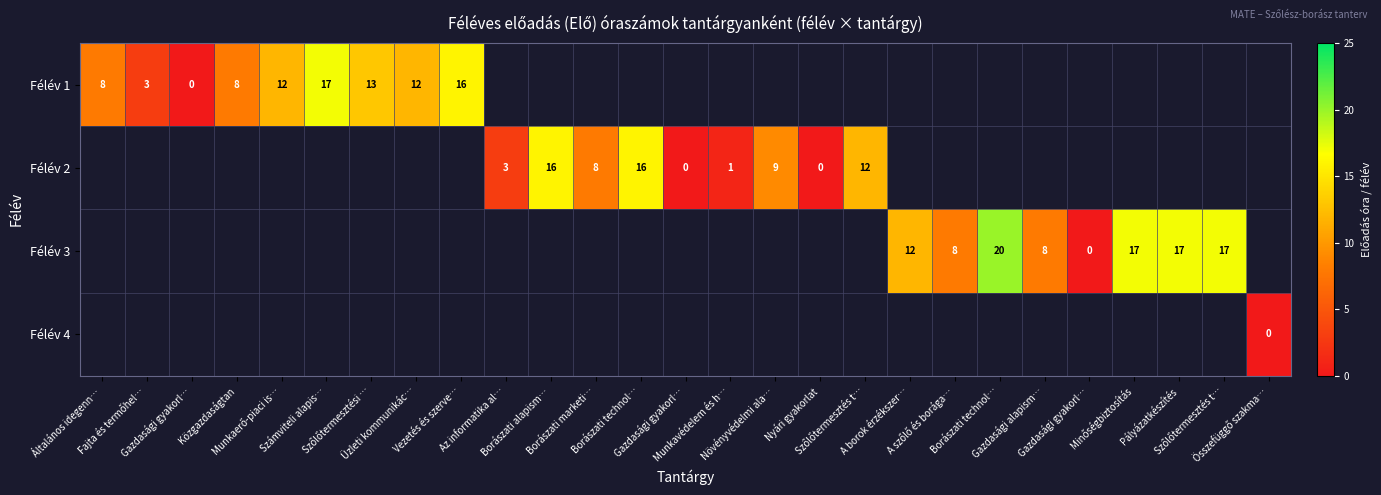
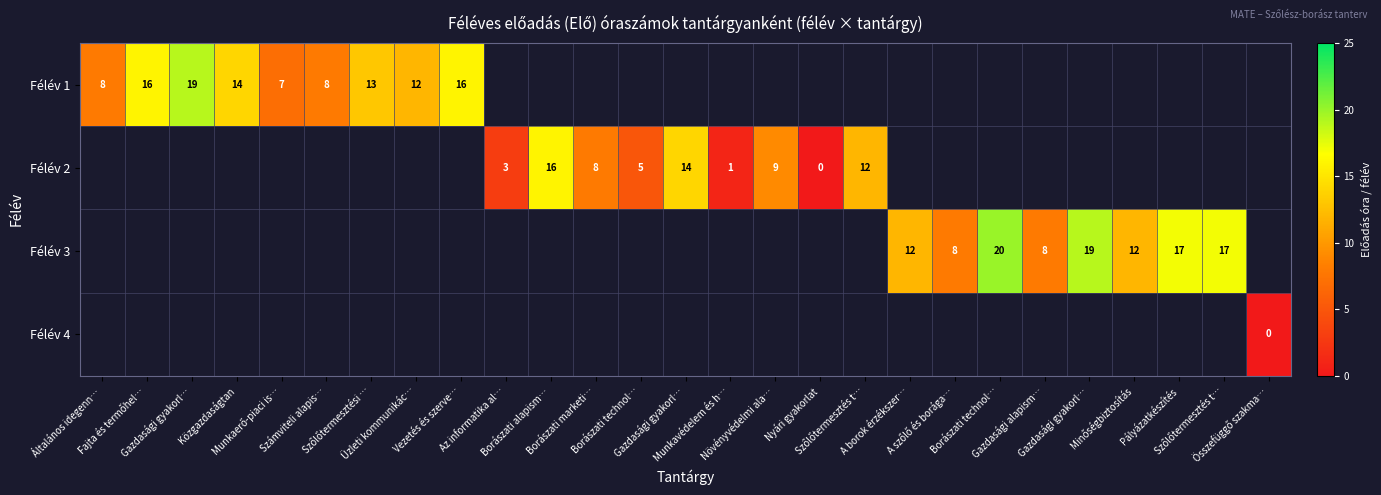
  {
    "Félév 1": {
      "Általános idegenn…": 8,
-     "Fajta és termőhel…": 3,
-     "Gazdasági gyakorl…": 0,
-     "Közgazdaságtan": 8,
-     "Munkaerő-piaci is…": 12,
-     "Számviteli alapis…": 17,
+     "Fajta és termőhel…": 16,
+     "Gazdasági gyakorl…": 19,
+     "Közgazdaságtan": 14,
+     "Munkaerő-piaci is…": 7,
+     "Számviteli alapis…": 8,
      "Szőlőtermesztési …": 13,
      "Üzleti kommunikác…": 12,
      "Vezetés és szerve…": 16
    },
    "Félév 2": {
      "Az informatika al…": 3,
      "Borászati alapism…": 16,
      "Borászati marketi…": 8,
-     "Borászati technol…": 16,
-     "Gazdasági gyakorl…": 0,
+     "Borászati technol…": 5,
+     "Gazdasági gyakorl…": 14,
      "Munkavédelem és h…": 1,
      "Növényvédelmi ala…": 9,
      "Nyári gyakorlat": 0,
      "Szőlőtermesztés t…": 12
    },
    "Félév 3": {
      "A borok érzékszer…": 12,
      "A szőlő és borága…": 8,
      "Borászati technol…": 20,
      "Gazdasági alapism…": 8,
-     "Gazdasági gyakorl…": 0,
-     "Minőségbiztosítás": 17,
+     "Gazdasági gyakorl…": 19,
+     "Minőségbiztosítás": 12,
      "Pályázatkészítés": 17,
      "Szőlőtermesztés t…": 17
    },
    "Félév 4": {
      "Összefüggő szakma…": 0
    }
  }
